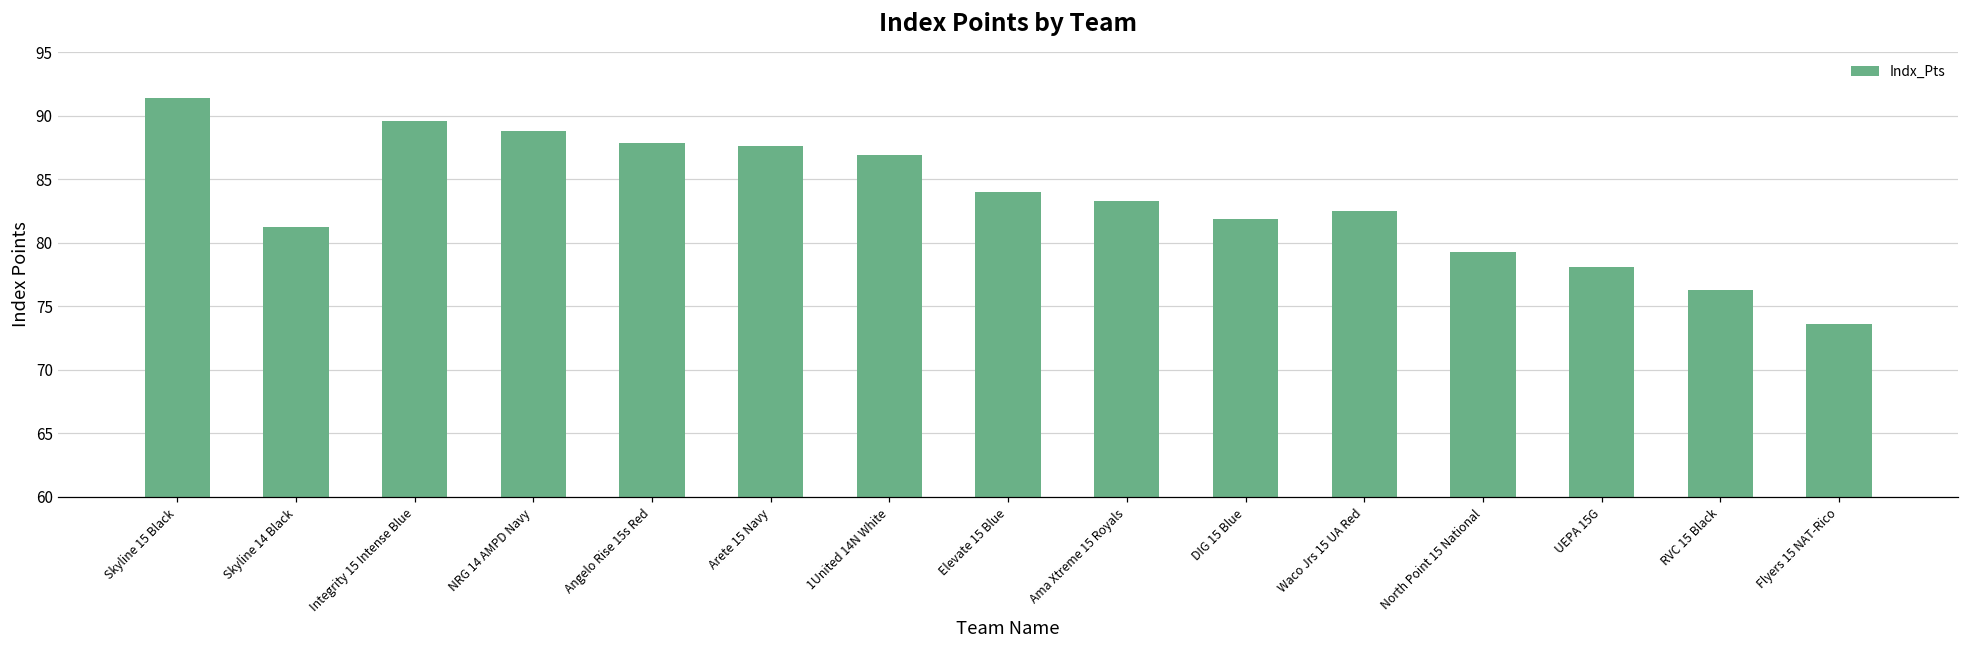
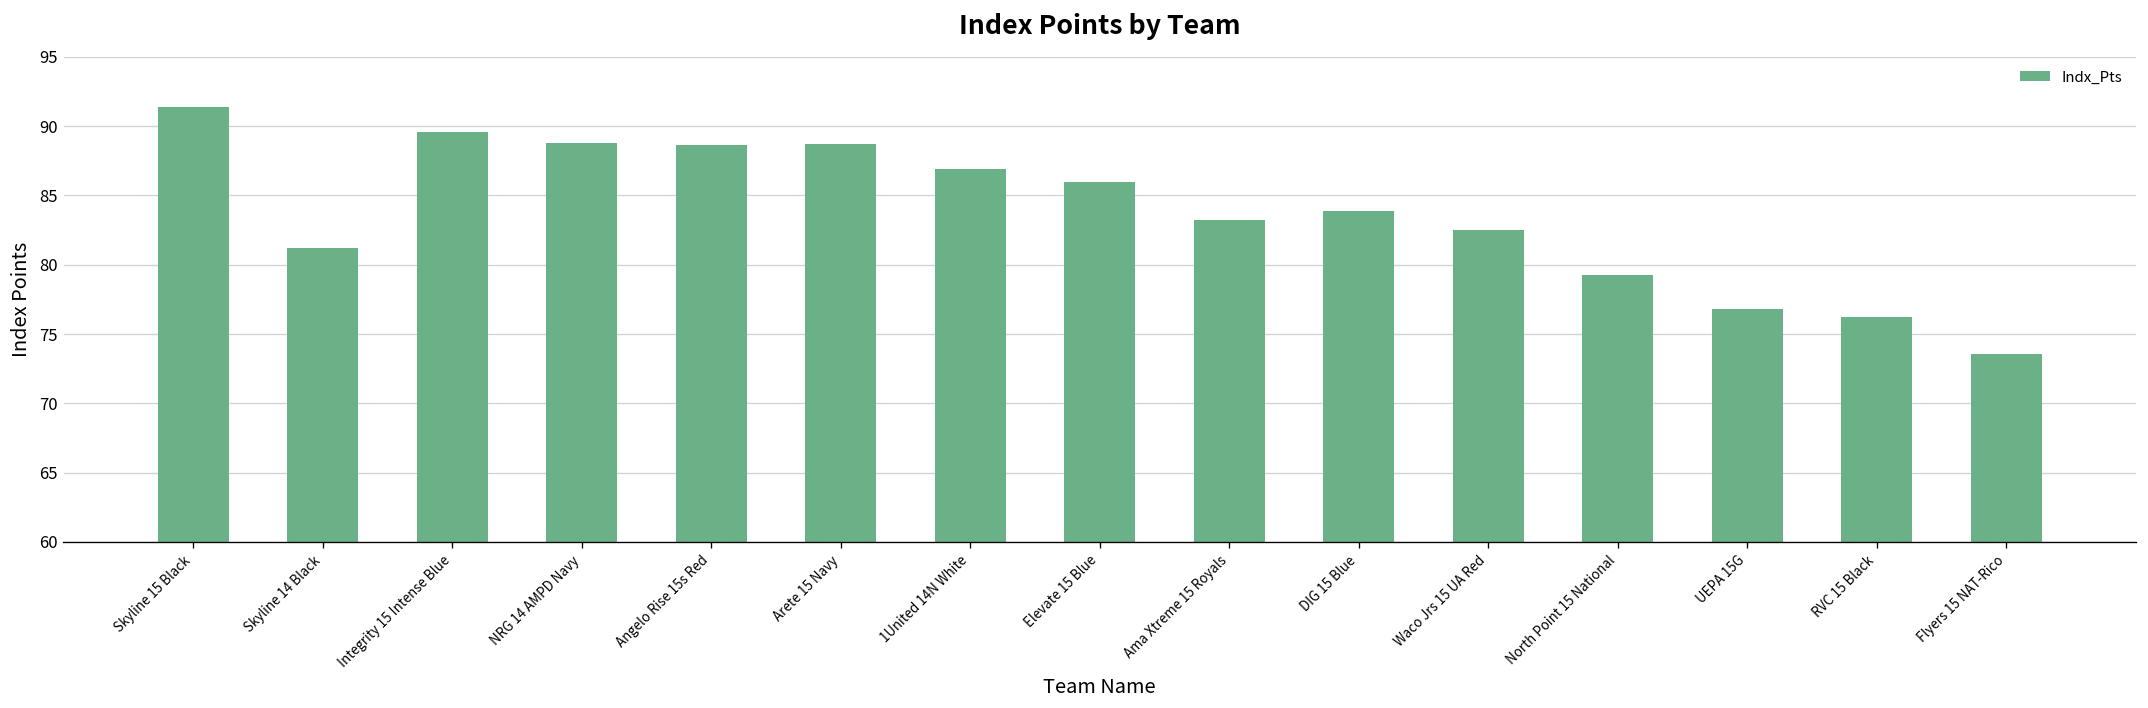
  {
    "Skyline 15 Black": 91.4,
    "Skyline 14 Black": 81.2,
    "Integrity 15 Intense Blue": 89.6,
    "NRG 14 AMPD Navy": 88.8,
-   "Angelo Rise 15s Red": 87.9,
-   "Arete 15 Navy": 87.6,
+   "Angelo Rise 15s Red": 88.6,
+   "Arete 15 Navy": 88.7,
    "1United 14N White": 86.9,
-   "Elevate 15 Blue": 84.0,
+   "Elevate 15 Blue": 86.0,
    "Ama Xtreme 15 Royals": 83.3,
-   "DIG 15 Blue": 81.9,
+   "DIG 15 Blue": 83.9,
    "Waco Jrs 15 UA Red": 82.5,
    "North Point 15 National": 79.3,
-   "UEPA 15G": 78.1,
+   "UEPA 15G": 76.8,
    "RVC 15 Black": 76.3,
    "Flyers 15 NAT-Rico": 73.6
  }
